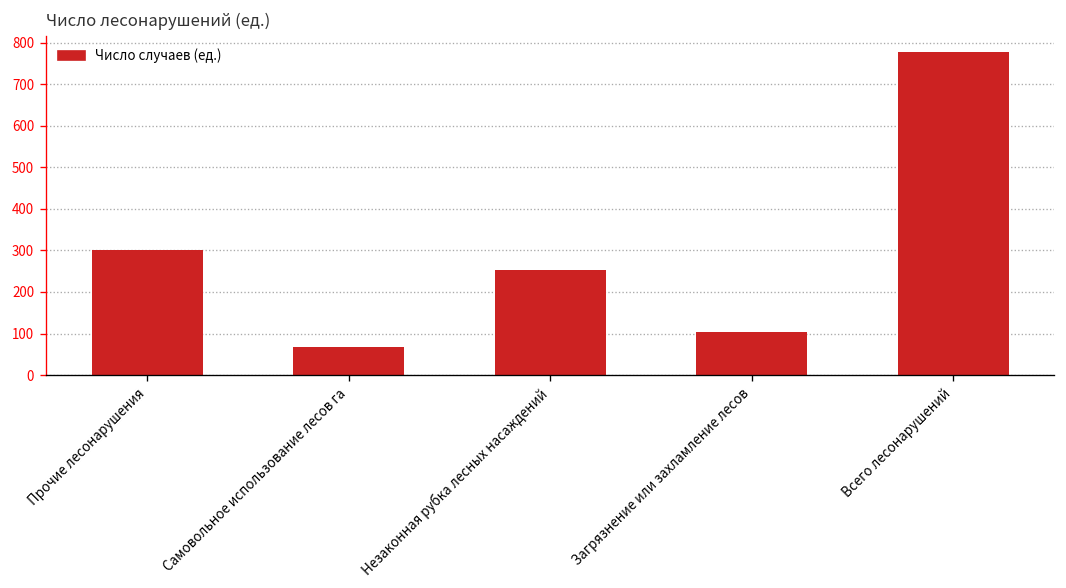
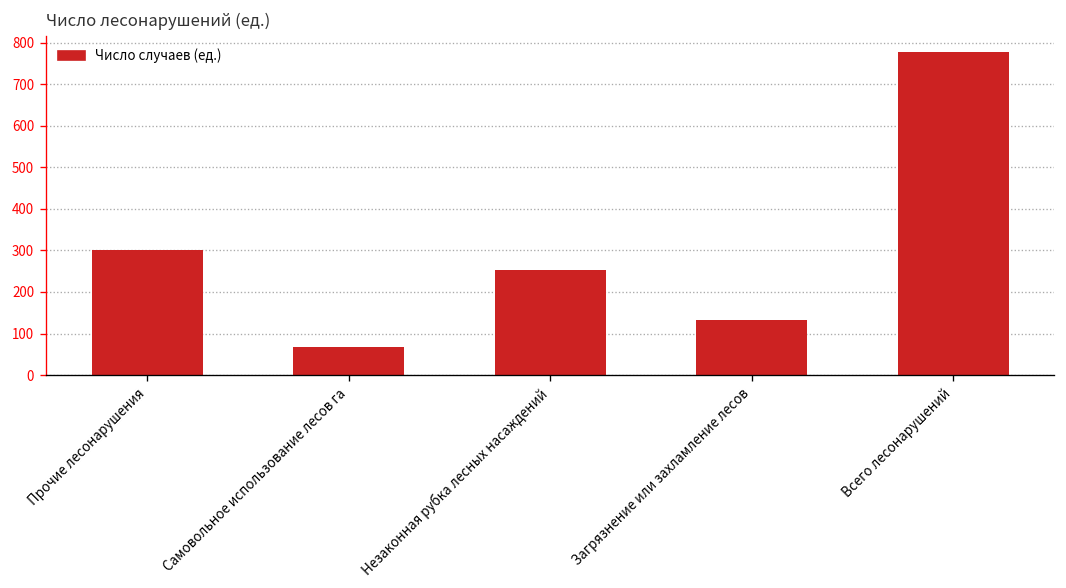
  {
    "Прочие лесонарушения": 300,
    "Самовольное использование лесов га": 70,
    "Незаконная рубка лесных насаждений": 250,
-   "Загрязнение или захламление лесов": 100,
+   "Загрязнение или захламление лесов": 130,
    "Всего лесонарушений": 780
  }
